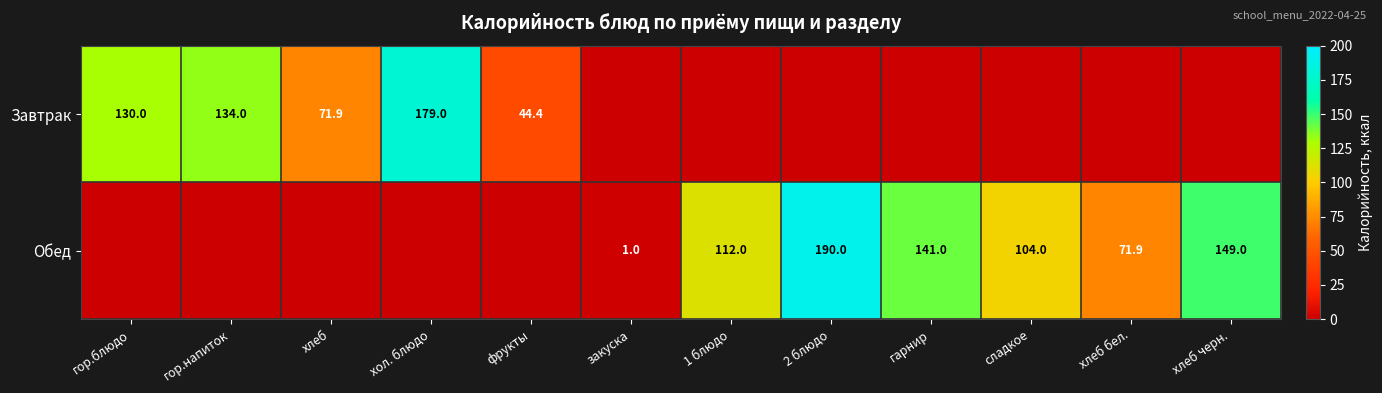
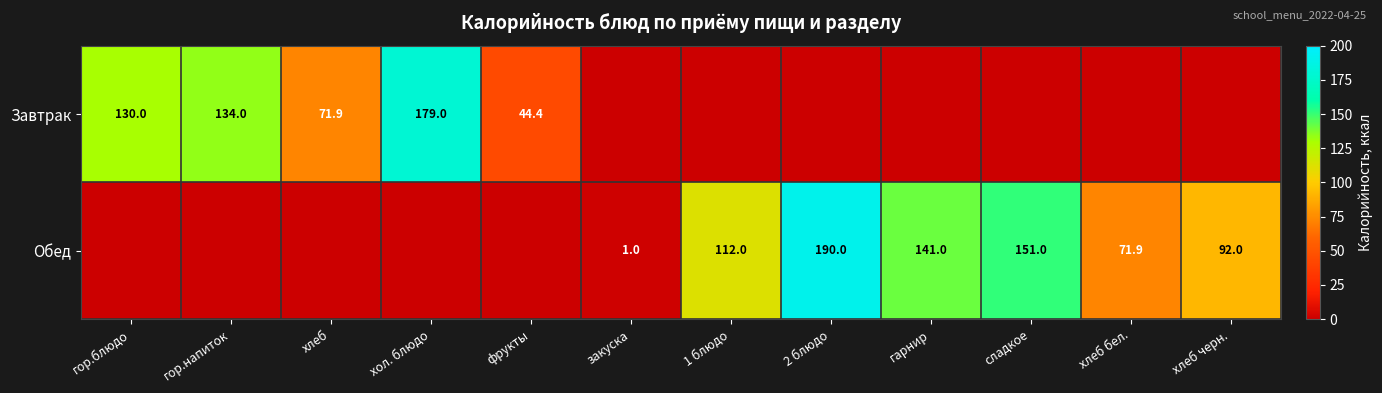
  {
    "Завтрак": {
      "гор.блюдо": 130.0,
      "гор.напиток": 134.0,
      "хлеб": 71.9,
      "хол. блюдо": 179.0,
      "фрукты": 44.4
    },
    "Обед": {
      "закуска": 1.0,
      "1 блюдо": 112.0,
      "2 блюдо": 190.0,
      "гарнир": 141.0,
-     "сладкое": 104.0,
+     "сладкое": 151.0,
      "хлеб бел.": 71.9,
-     "хлеб черн.": 149.0
+     "хлеб черн.": 92.0
    }
  }
